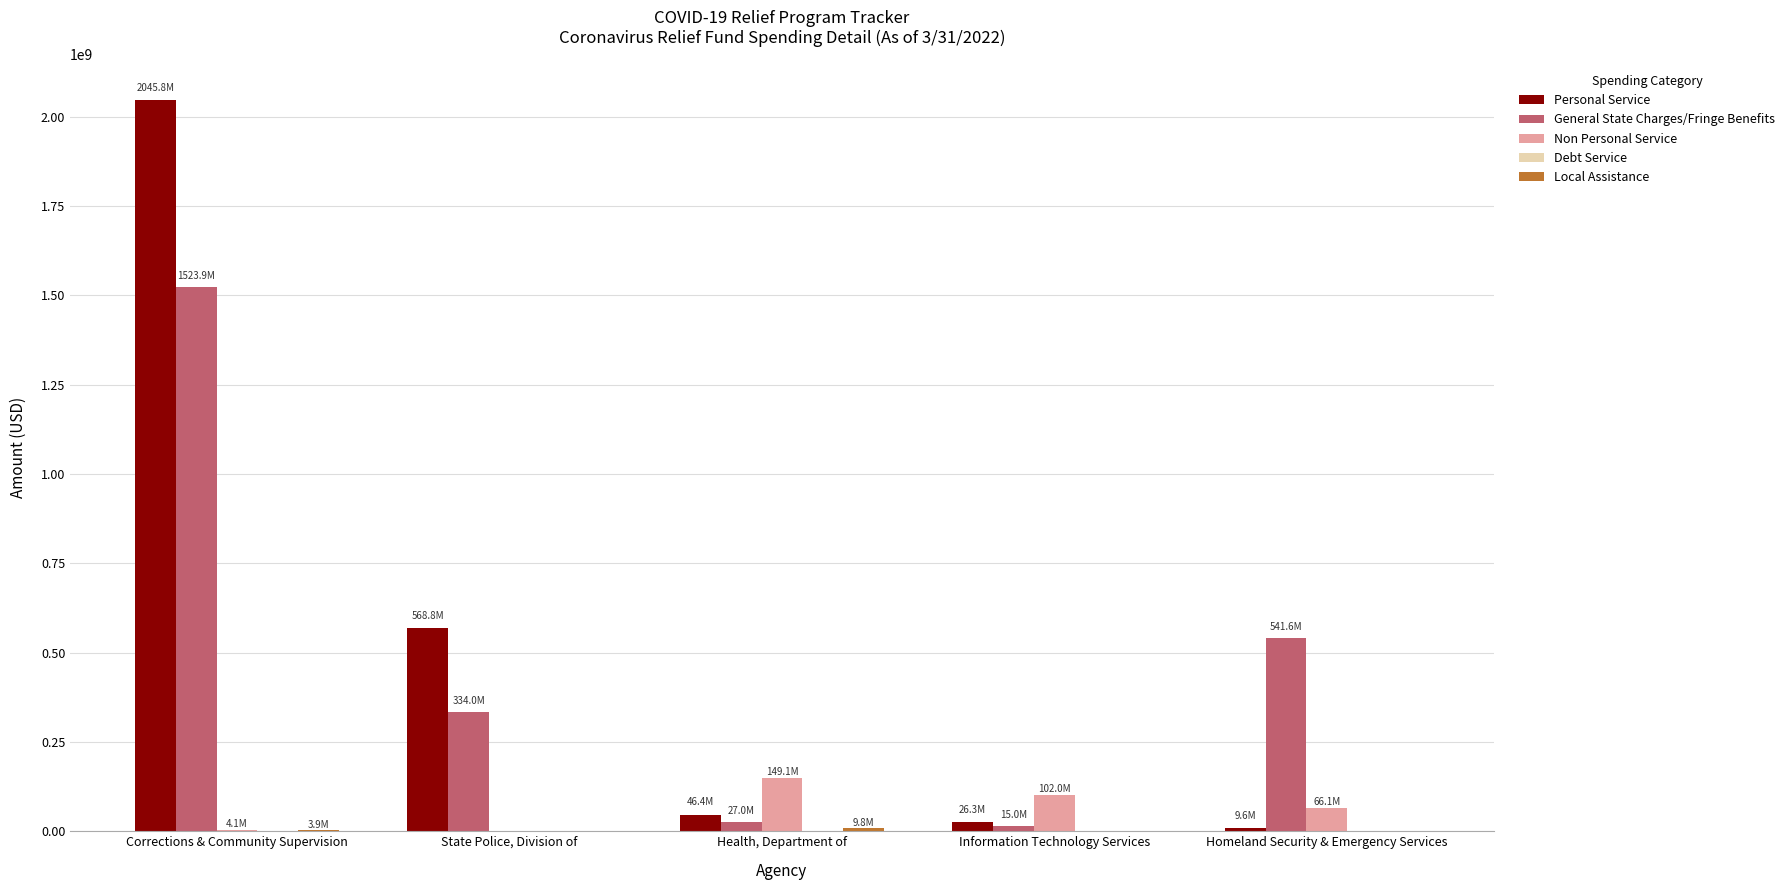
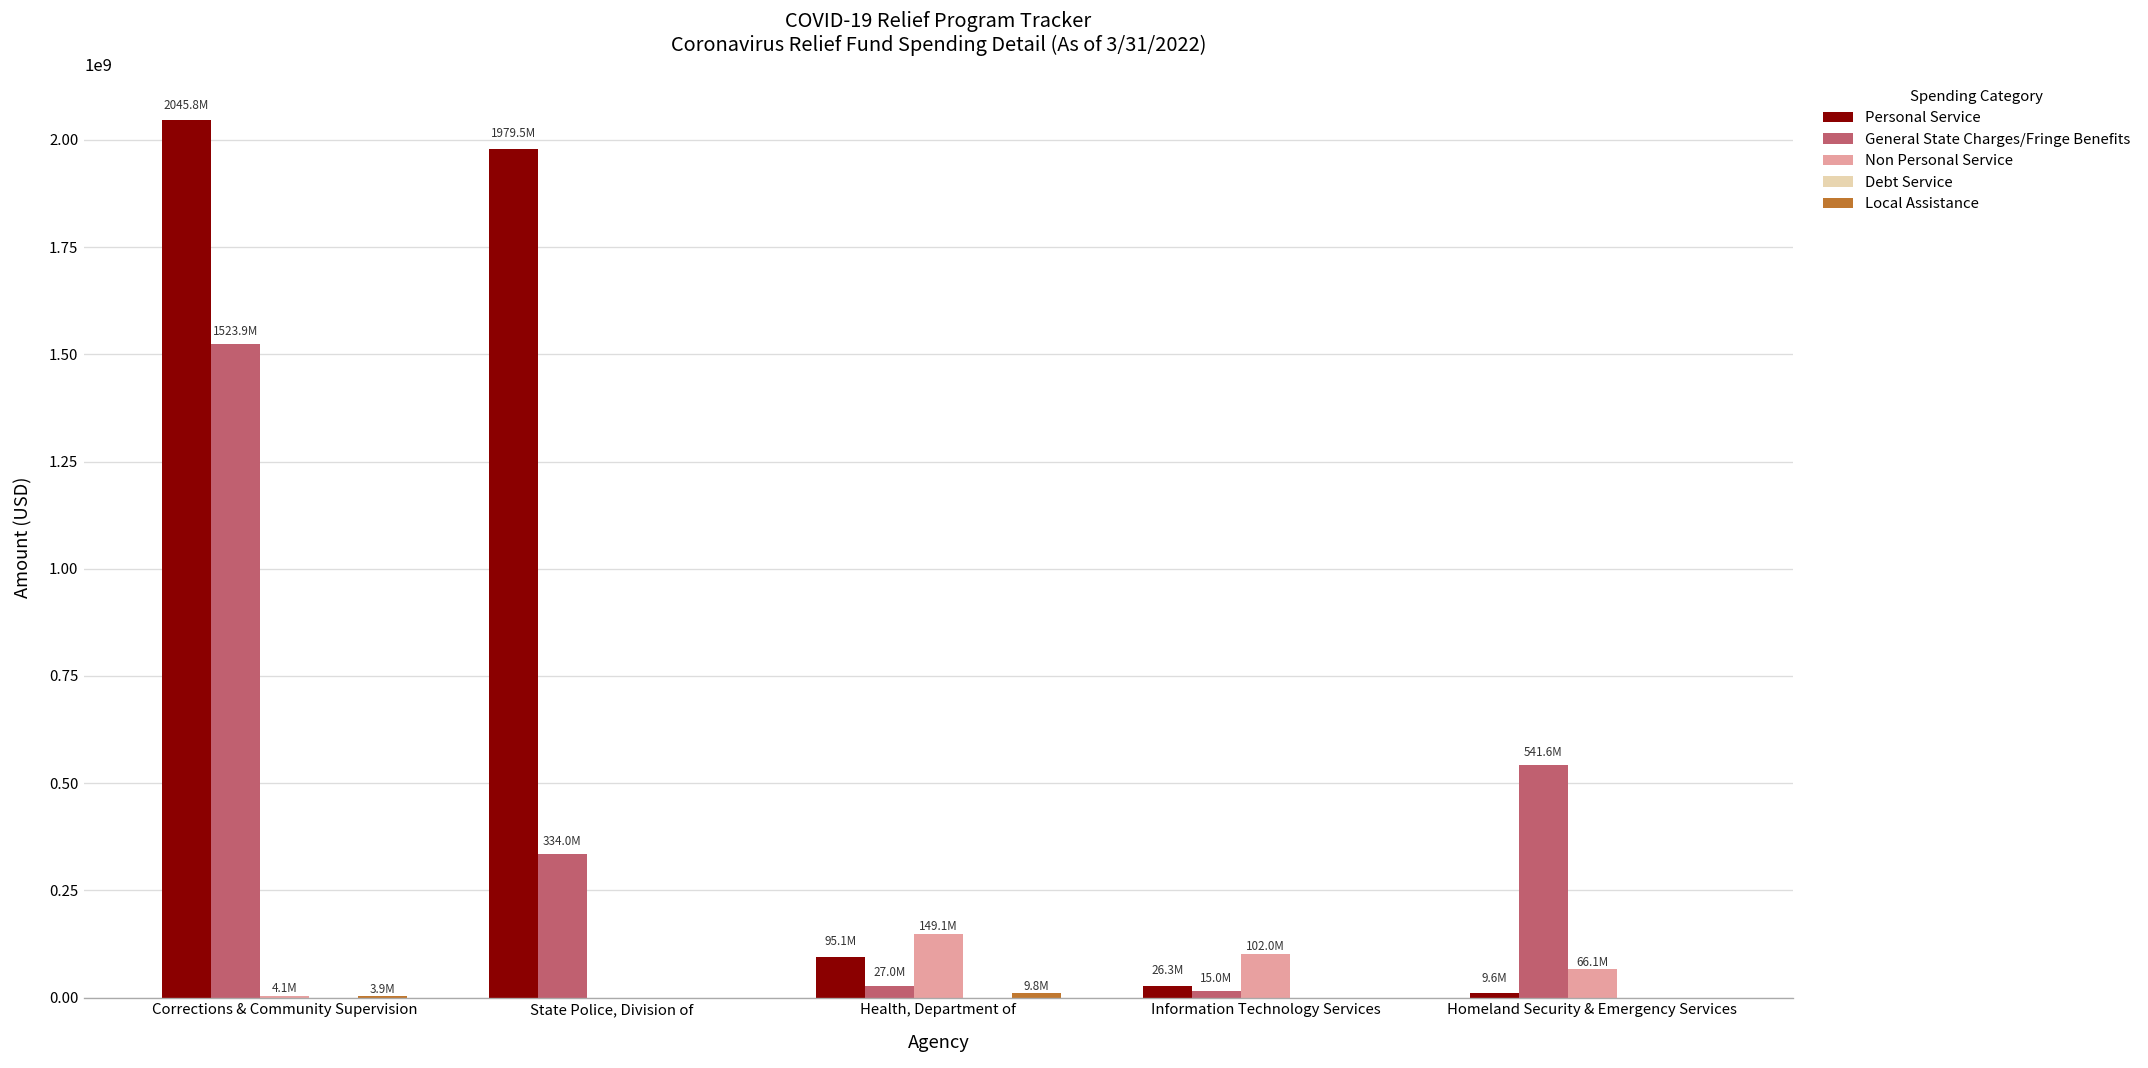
  {
    "Personal Service": {
      "Corrections & Community Supervision": "2045.8M",
-     "State Police, Division of": "568.8M",
-     "Health, Department of": "46.4M",
+     "State Police, Division of": "1979.5M",
+     "Health, Department of": "95.1M",
      "Information Technology Services": "26.3M",
      "Homeland Security & Emergency Services": "9.6M"
    },
    "General State Charges/Fringe Benefits": {
      "Corrections & Community Supervision": "1523.9M",
      "State Police, Division of": "334.0M",
      "Health, Department of": "27.0M",
      "Information Technology Services": "15.0M",
      "Homeland Security & Emergency Services": "541.6M"
    },
    "Local Assistance": {
      "Corrections & Community Supervision": "3.9M",
      "Health, Department of": "9.8M"
    }
  }
